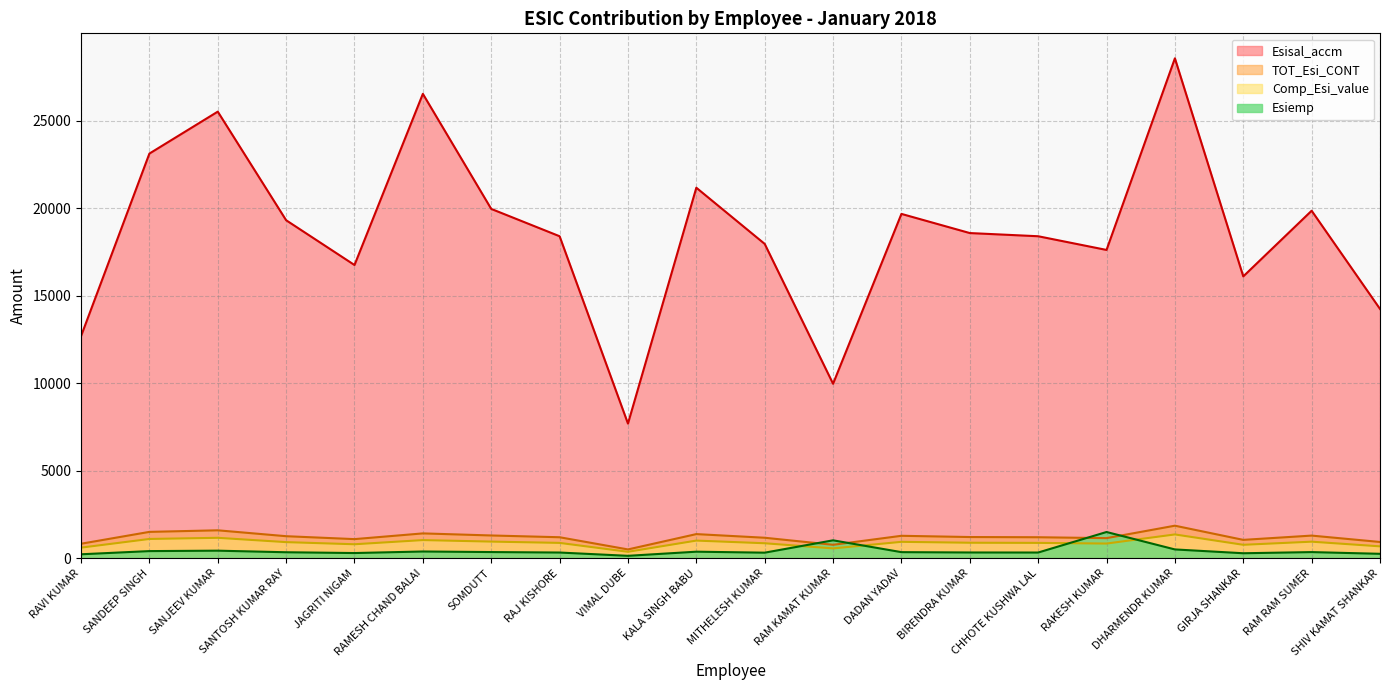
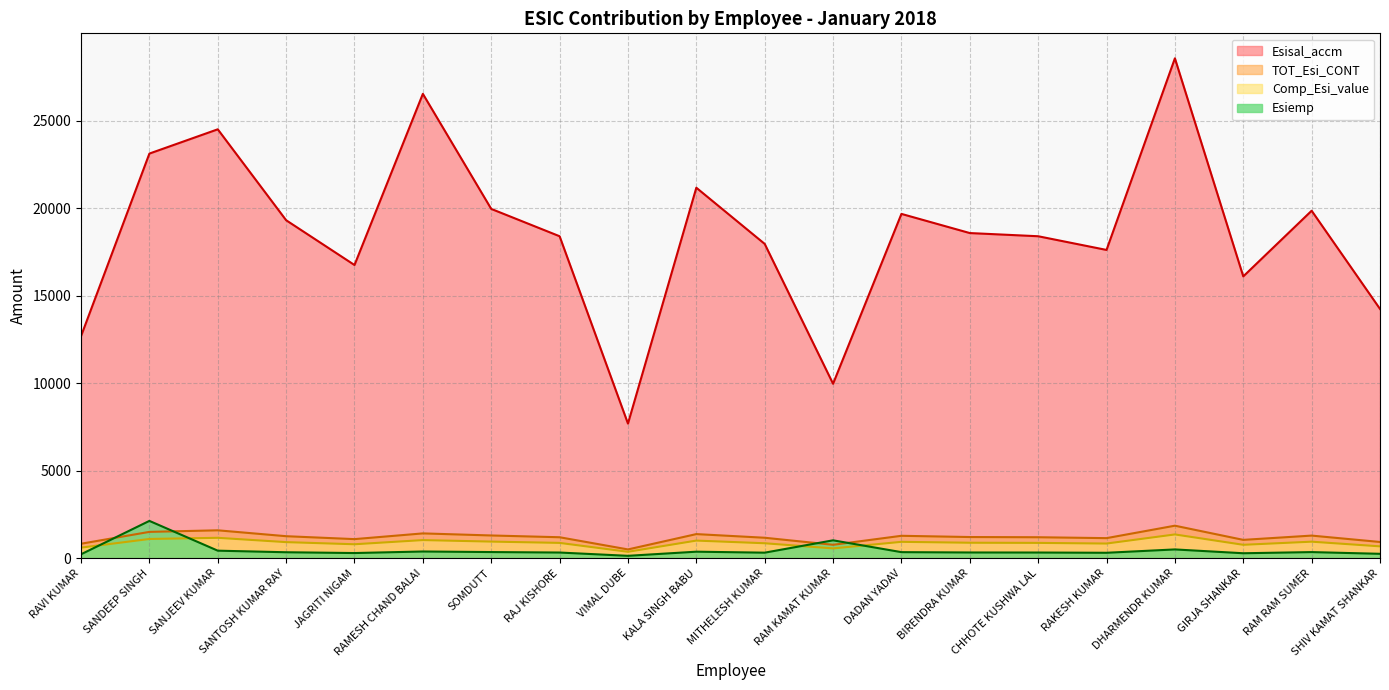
  {
    "Esisal_accm": {
      "RAVI KUMAR": 12700,
      "SANDEEP SINGH": 23100,
-     "SANJEEV KUMAR": 25500,
+     "SANJEEV KUMAR": 24500,
      "SANTOSH KUMAR RAY": 19300,
      "JAGRITI NIGAM": 16800,
      "RAMESH CHAND BALAI": 26500,
      "SOMDUTT": 20000,
      "RAJ KISHORE": 18400,
      "VIMAL DUBE": 7700,
      "KALA SINGH BABU": 21200,
      "MITHELESH KUMAR": 18000,
      "RAM KAMAT KUMAR": 10000,
      "DADAN YADAV": 19700,
      "BIRENDRA KUMAR": 18600,
      "CHHOTE KUSHWA LAL": 18400,
      "RAKESH KUMAR": 17600,
      "DHARMENDR KUMAR": 28600,
      "GIRJA SHANKAR": 16100,
      "RAM RAM SUMER": 19900,
      "SHIV KAMAT SHANKAR": 14200
    },
    "Esiemp": {
      "RAVI KUMAR": 200,
-     "SANDEEP SINGH": 400,
+     "SANDEEP SINGH": 2100,
      "SANJEEV KUMAR": 400,
      "SANTOSH KUMAR RAY": 300,
      "JAGRITI NIGAM": 300,
      "RAMESH CHAND BALAI": 400,
      "SOMDUTT": 400,
      "RAJ KISHORE": 300,
      "VIMAL DUBE": 100,
      "KALA SINGH BABU": 400,
      "MITHELESH KUMAR": 300,
      "RAM KAMAT KUMAR": 1000,
      "DADAN YADAV": 300,
      "BIRENDRA KUMAR": 300,
      "CHHOTE KUSHWA LAL": 300,
-     "RAKESH KUMAR": 1500,
+     "RAKESH KUMAR": 300,
      "DHARMENDR KUMAR": 500,
      "GIRJA SHANKAR": 300,
      "RAM RAM SUMER": 300,
      "SHIV KAMAT SHANKAR": 300
    }
  }
